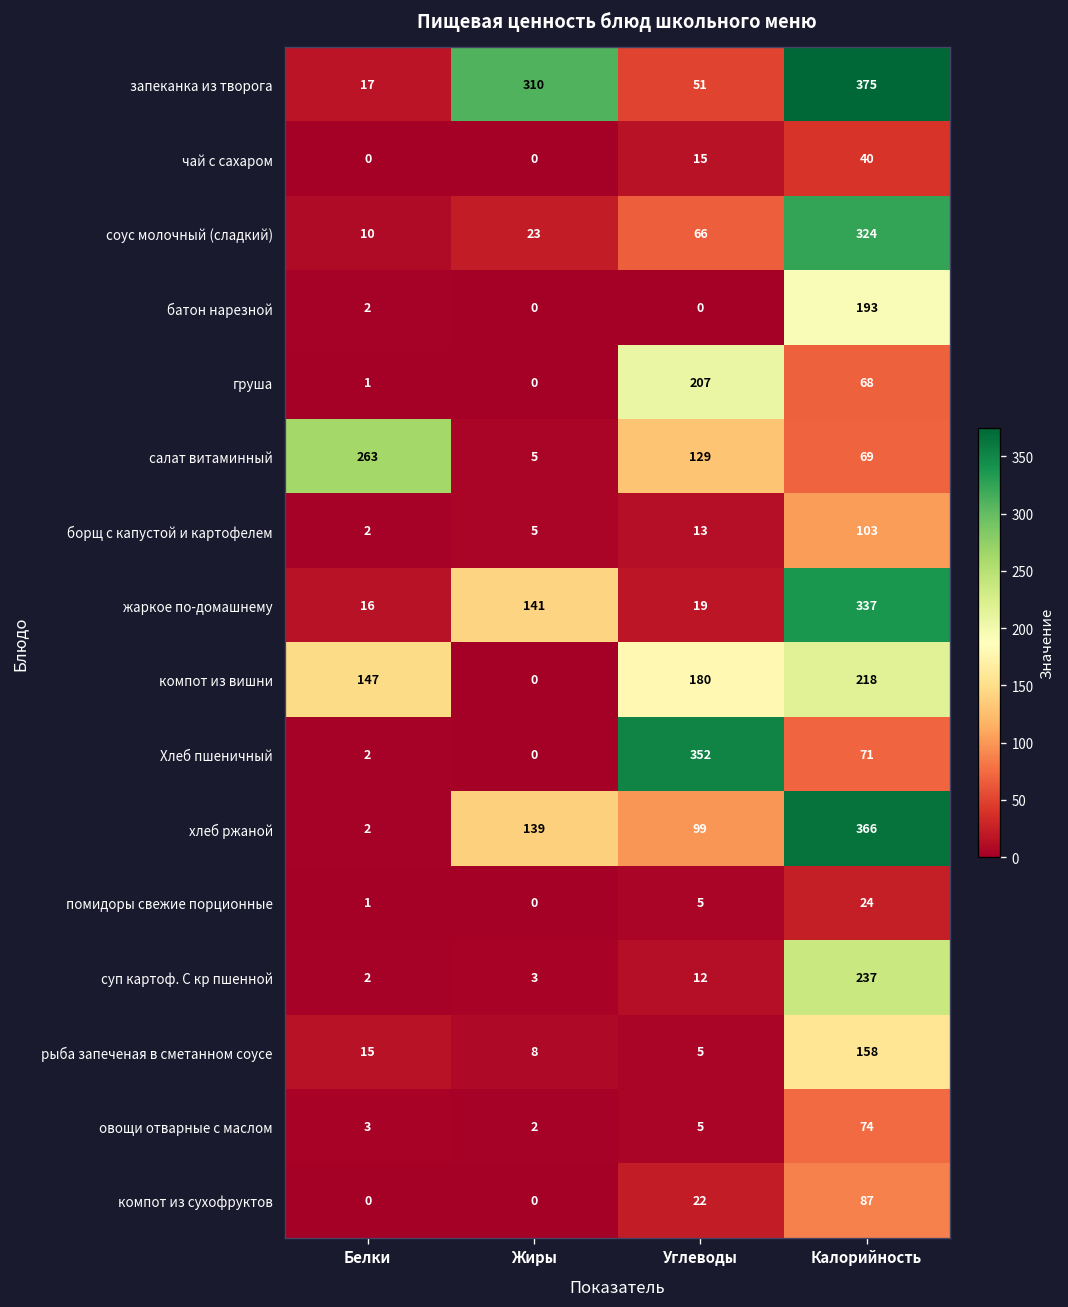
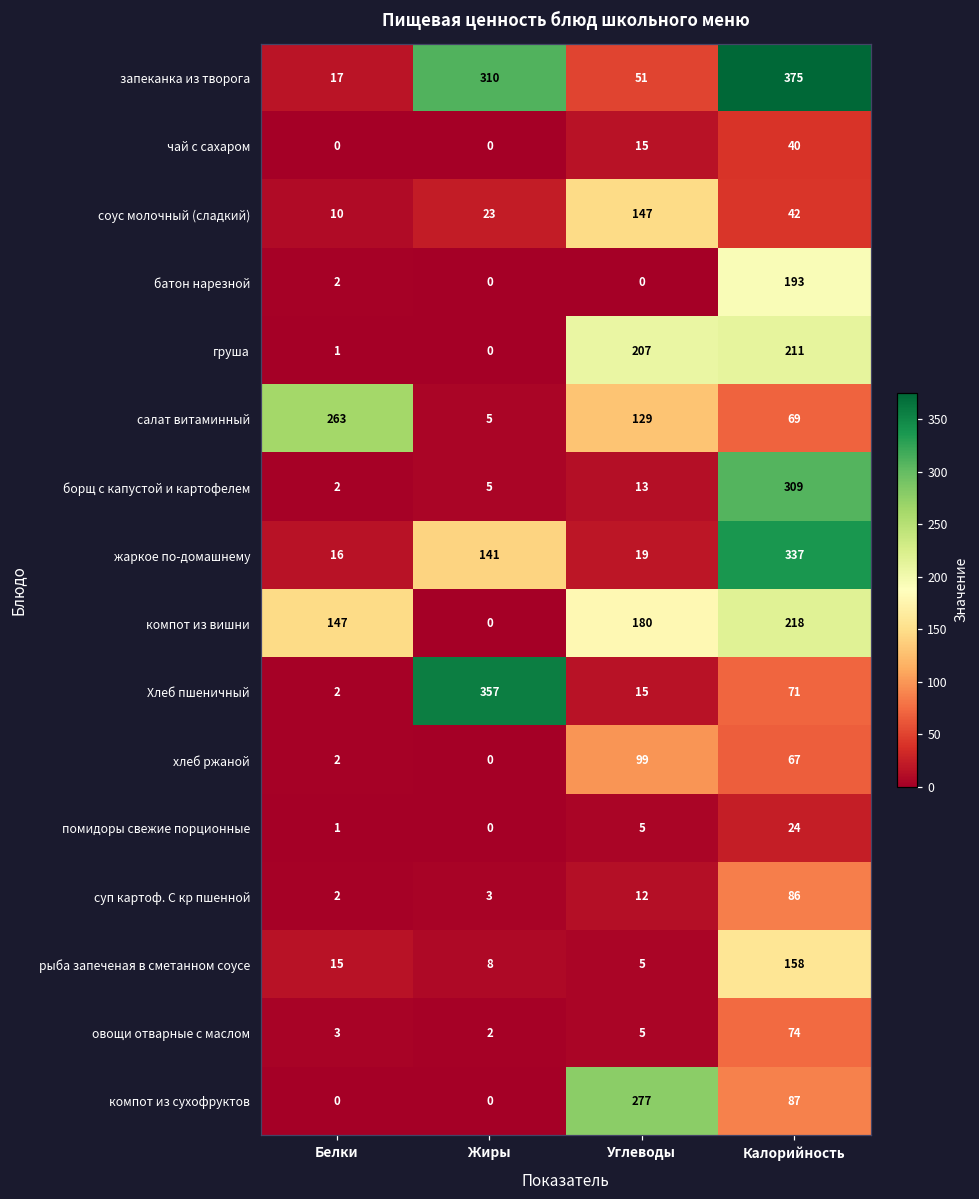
  {
    "запеканка из творога": {
      "Белки": 17,
      "Жиры": 310,
      "Углеводы": 51,
      "Калорийность": 375
    },
    "чай с сахаром": {
      "Белки": 0,
      "Жиры": 0,
      "Углеводы": 15,
      "Калорийность": 40
    },
    "соус молочный (сладкий)": {
      "Белки": 10,
      "Жиры": 23,
-     "Углеводы": 66,
-     "Калорийность": 324
+     "Углеводы": 147,
+     "Калорийность": 42
    },
    "батон нарезной": {
      "Белки": 2,
      "Жиры": 0,
      "Углеводы": 0,
      "Калорийность": 193
    },
    "груша": {
      "Белки": 1,
      "Жиры": 0,
      "Углеводы": 207,
-     "Калорийность": 68
+     "Калорийность": 211
    },
    "салат витаминный": {
      "Белки": 263,
      "Жиры": 5,
      "Углеводы": 129,
      "Калорийность": 69
    },
    "борщ с капустой и картофелем": {
      "Белки": 2,
      "Жиры": 5,
      "Углеводы": 13,
-     "Калорийность": 103
+     "Калорийность": 309
    },
    "жаркое по-домашнему": {
      "Белки": 16,
      "Жиры": 141,
      "Углеводы": 19,
      "Калорийность": 337
    },
    "компот из вишни": {
      "Белки": 147,
      "Жиры": 0,
      "Углеводы": 180,
      "Калорийность": 218
    },
    "Хлеб пшеничный": {
      "Белки": 2,
-     "Жиры": 0,
-     "Углеводы": 352,
+     "Жиры": 357,
+     "Углеводы": 15,
      "Калорийность": 71
    },
    "хлеб ржаной": {
      "Белки": 2,
-     "Жиры": 139,
+     "Жиры": 0,
      "Углеводы": 99,
-     "Калорийность": 366
+     "Калорийность": 67
    },
    "помидоры свежие порционные": {
      "Белки": 1,
      "Жиры": 0,
      "Углеводы": 5,
      "Калорийность": 24
    },
    "суп картоф. С кр пшенной": {
      "Белки": 2,
      "Жиры": 3,
      "Углеводы": 12,
-     "Калорийность": 237
+     "Калорийность": 86
    },
    "рыба запеченая в сметанном соусе": {
      "Белки": 15,
      "Жиры": 8,
      "Углеводы": 5,
      "Калорийность": 158
    },
    "овощи отварные с маслом": {
      "Белки": 3,
      "Жиры": 2,
      "Углеводы": 5,
      "Калорийность": 74
    },
    "компот из сухофруктов": {
      "Белки": 0,
      "Жиры": 0,
-     "Углеводы": 22,
+     "Углеводы": 277,
      "Калорийность": 87
    }
  }
